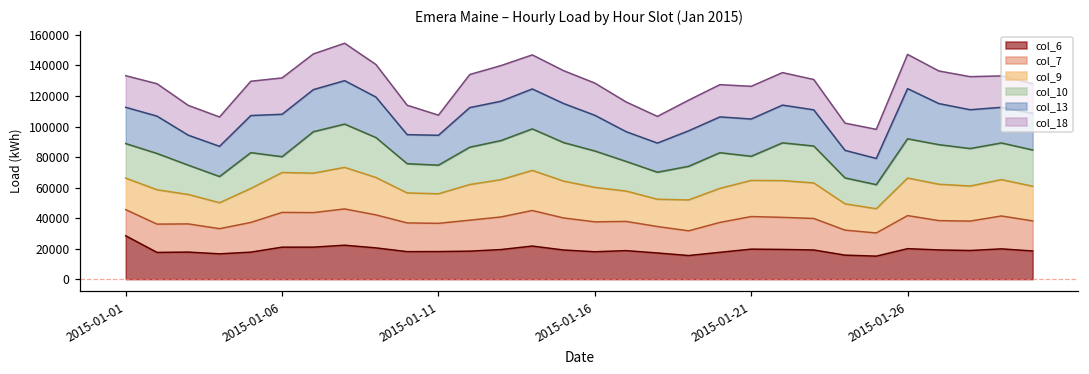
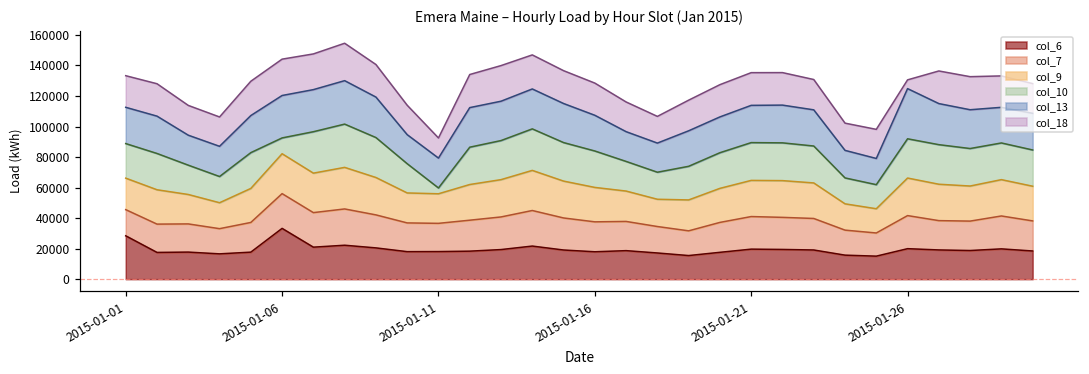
  {
    "col_6": {
      "2015-01-01": 28000,
-     "2015-01-06": 21000,
+     "2015-01-06": 33000,
      "2015-01-11": 18000,
      "2015-01-16": 18000,
      "2015-01-21": 20000,
      "2015-01-26": 20000
    },
    "col_10": {
      "2015-01-01": 23000,
      "2015-01-06": 10000,
-     "2015-01-11": 19000,
+     "2015-01-11": 4000,
      "2015-01-16": 24000,
-     "2015-01-21": 16000,
+     "2015-01-21": 25000,
      "2015-01-26": 26000
    },
    "col_13": {
      "2015-01-01": 24000,
      "2015-01-06": 28000,
      "2015-01-11": 20000,
      "2015-01-16": 23000,
      "2015-01-21": 24000,
      "2015-01-26": 33000
    },
    "col_18": {
      "2015-01-01": 21000,
      "2015-01-06": 24000,
      "2015-01-11": 13000,
      "2015-01-16": 21000,
      "2015-01-21": 21000,
-     "2015-01-26": 22000
+     "2015-01-26": 6000
    }
  }
